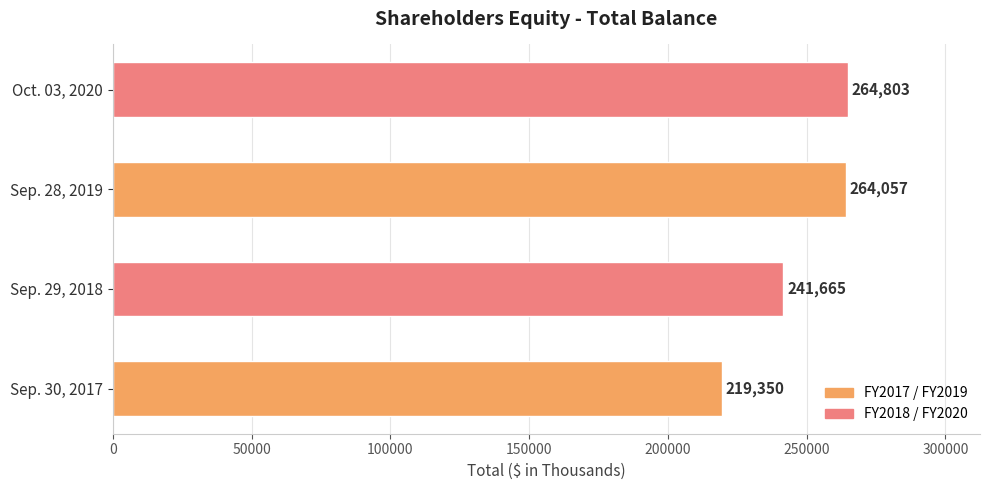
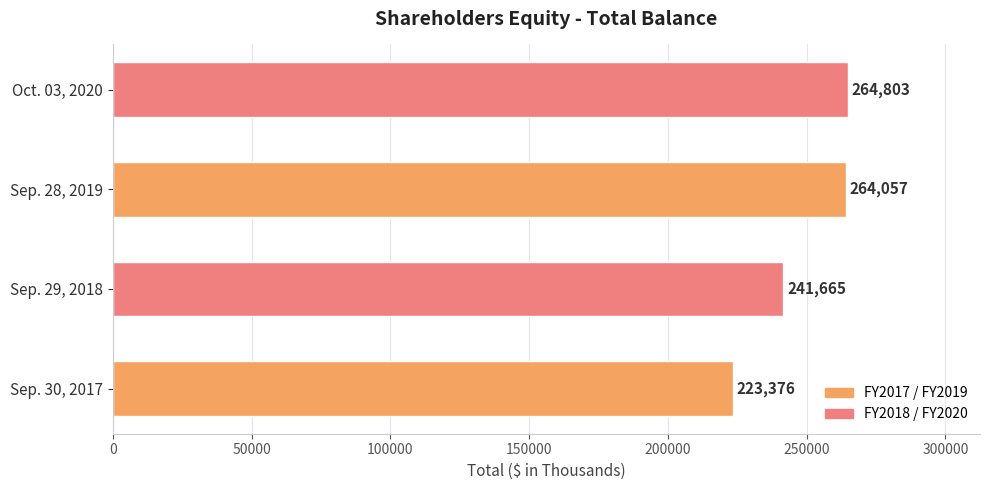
  {
    "Oct. 03, 2020": "264,803",
    "Sep. 28, 2019": "264,057",
    "Sep. 29, 2018": "241,665",
-   "Sep. 30, 2017": "219,350"
+   "Sep. 30, 2017": "223,376"
  }
